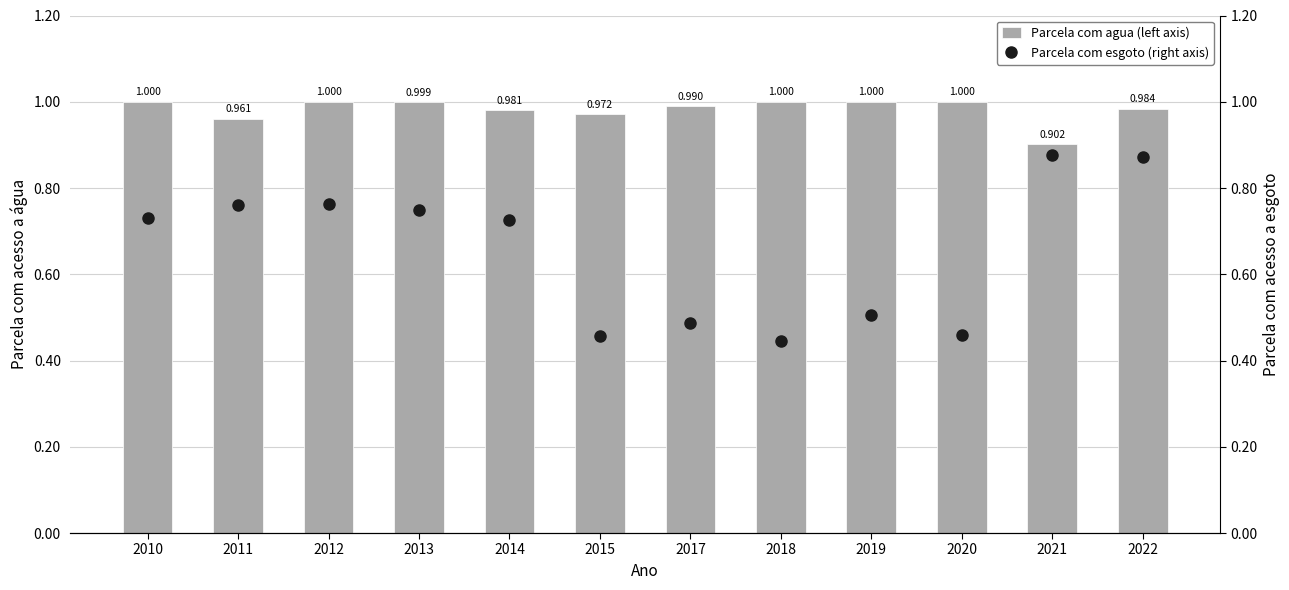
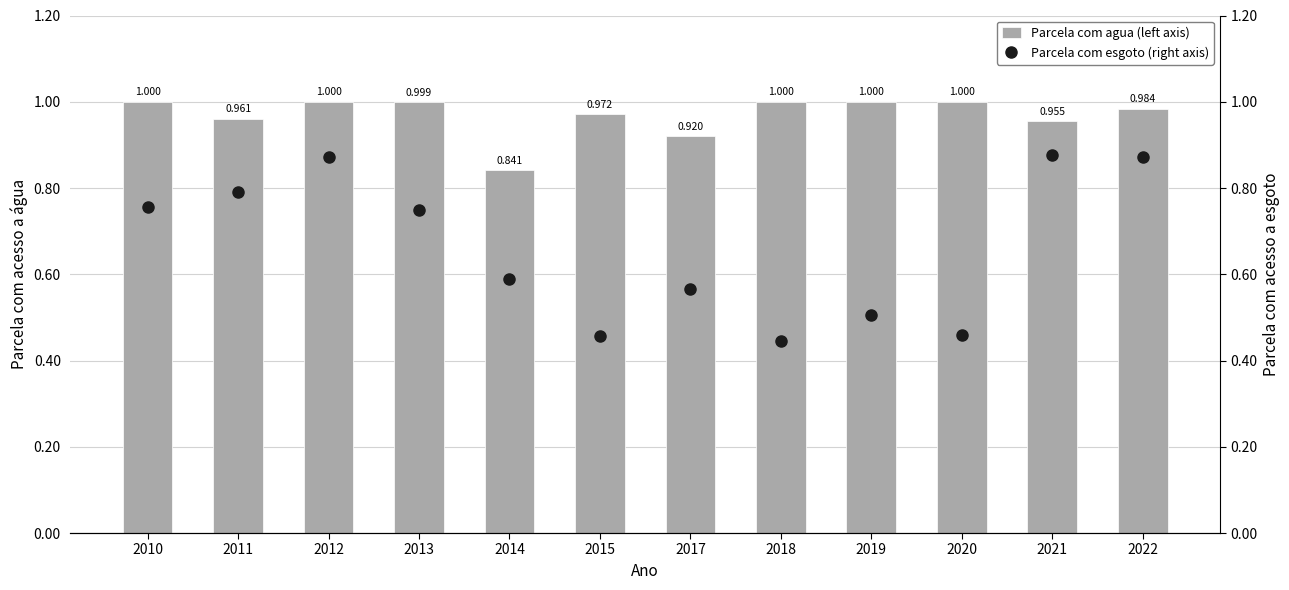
  {
    "Parcela com agua (left axis)": {
      "2010": 1.000,
      "2011": 0.961,
      "2012": 1.000,
      "2013": 0.999,
-     "2014": 0.981,
+     "2014": 0.841,
      "2015": 0.972,
-     "2017": 0.990,
+     "2017": 0.920,
      "2018": 1.000,
      "2019": 1.000,
      "2020": 1.000,
-     "2021": 0.902,
+     "2021": 0.955,
      "2022": 0.984
    },
    "Parcela com esgoto (right axis)": {
-     "2010": 0.73,
-     "2011": 0.76,
-     "2012": 0.76,
+     "2010": 0.76,
+     "2011": 0.79,
+     "2012": 0.87,
      "2013": 0.75,
-     "2014": 0.73,
+     "2014": 0.59,
      "2015": 0.46,
-     "2017": 0.49,
+     "2017": 0.57,
      "2018": 0.45,
      "2019": 0.51,
      "2020": 0.46,
      "2021": 0.88,
      "2022": 0.87
    }
  }
